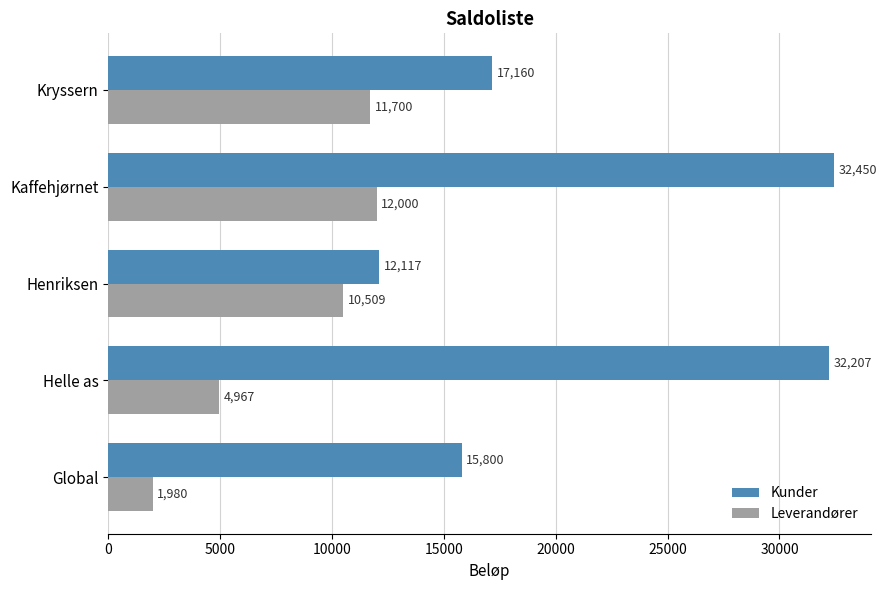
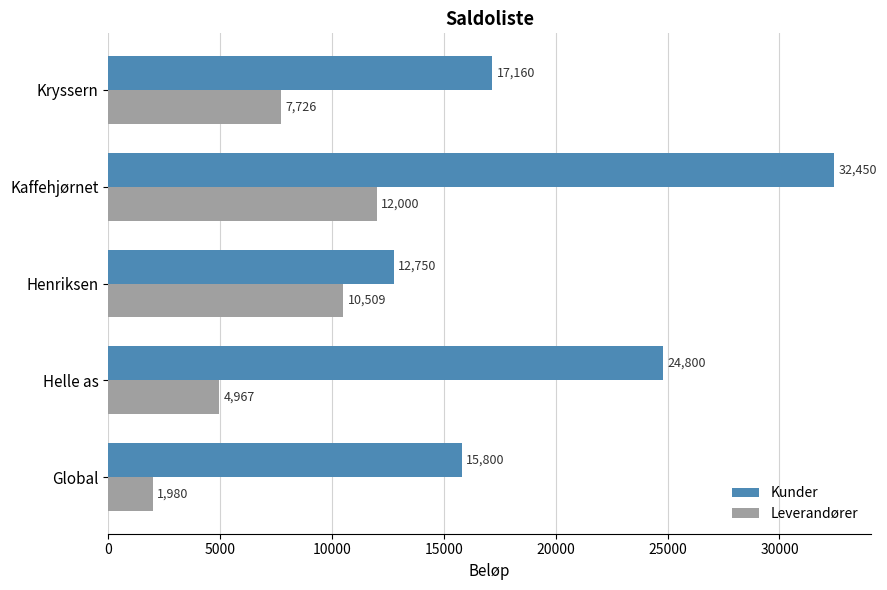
  {
    "Kunder": {
      "Kryssern": "17,160",
      "Kaffehjørnet": "32,450",
-     "Henriksen": "12,117",
-     "Helle as": "32,207",
+     "Henriksen": "12,750",
+     "Helle as": "24,800",
      "Global": "15,800"
    },
    "Leverandører": {
-     "Kryssern": "11,700",
+     "Kryssern": "7,726",
      "Kaffehjørnet": "12,000",
      "Henriksen": "10,509",
      "Helle as": "4,967",
      "Global": "1,980"
    }
  }
